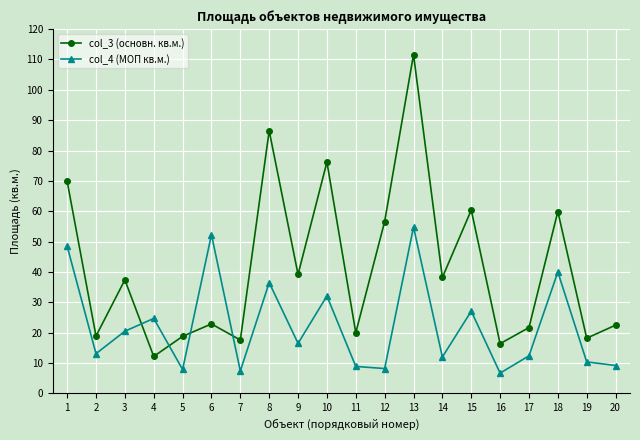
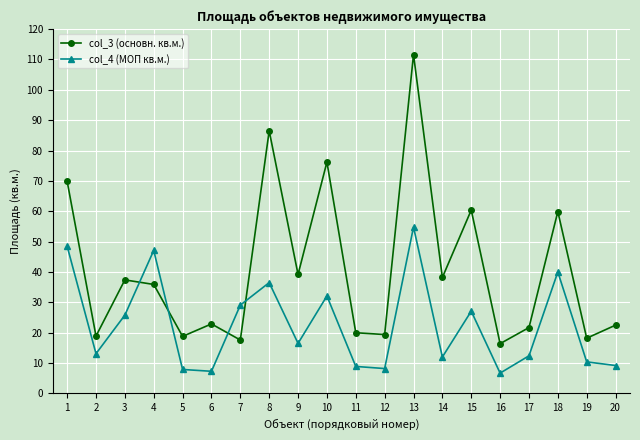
  {
    "col_3 (основн. кв.м.)": {
      "1": 70,
      "2": 19,
      "3": 37,
-     "4": 12,
+     "4": 36,
      "5": 19,
      "6": 23,
      "7": 18,
      "8": 87,
      "9": 39,
      "10": 76,
      "11": 20,
-     "12": 57,
+     "12": 19,
      "13": 112,
      "14": 38,
      "15": 60,
      "16": 16,
      "17": 22,
      "18": 60,
      "19": 18,
      "20": 23
    },
    "col_4 (МОП кв.м.)": {
      "1": 49,
      "2": 13,
-     "3": 21,
-     "4": 25,
+     "3": 26,
+     "4": 47,
      "5": 8,
-     "6": 52,
-     "7": 7,
+     "6": 7,
+     "7": 29,
      "8": 37,
      "9": 17,
      "10": 32,
      "11": 9,
      "12": 8,
      "13": 55,
      "14": 12,
      "15": 27,
      "16": 7,
      "17": 12,
      "18": 40,
      "19": 10,
      "20": 9
    }
  }
